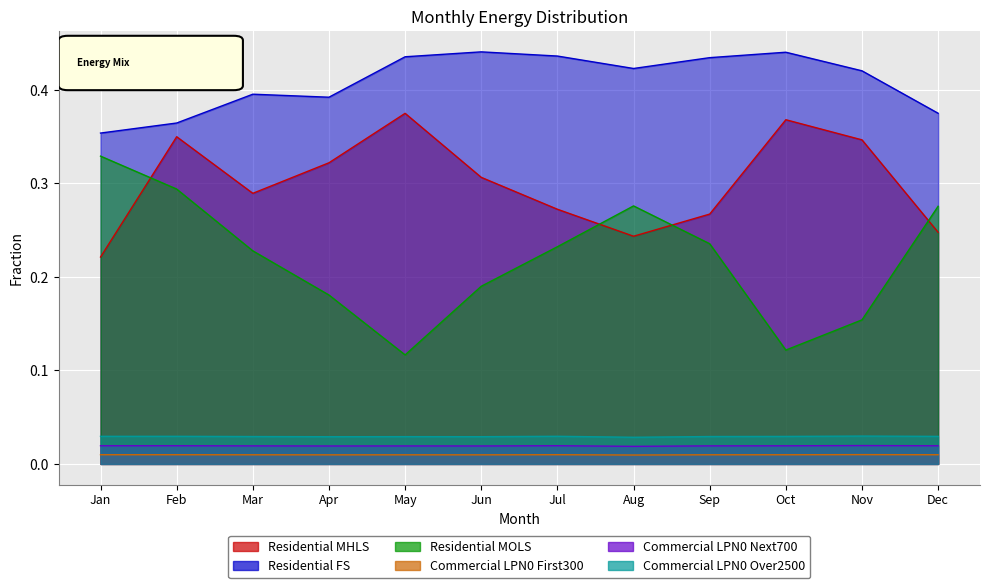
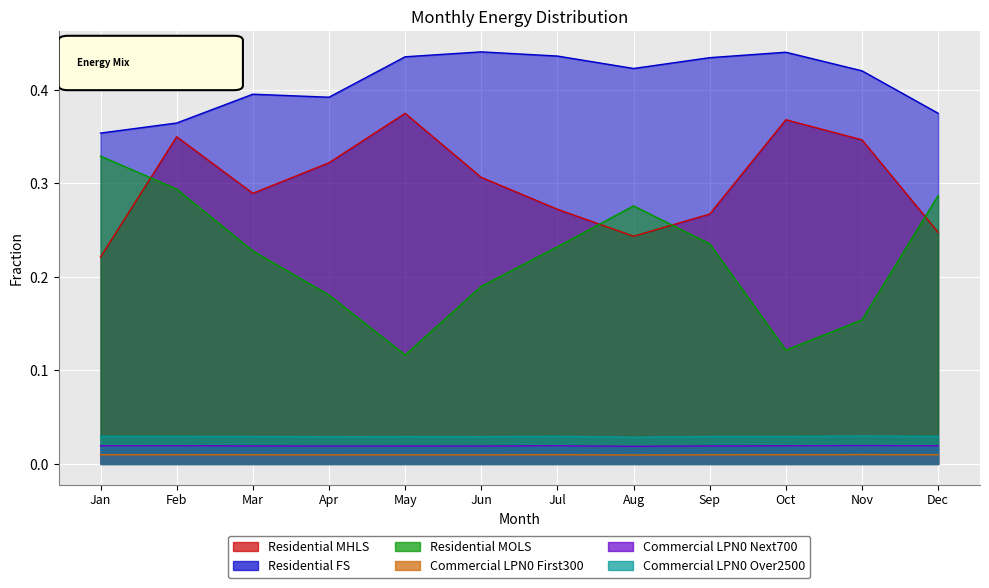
  {
    "Residential MHLS": {
      "Jan": 0.22,
      "Feb": 0.35,
      "Mar": 0.29,
      "Apr": 0.32,
      "May": 0.37,
      "Jun": 0.31,
      "Jul": 0.27,
      "Aug": 0.24,
      "Sep": 0.27,
      "Oct": 0.37,
      "Nov": 0.35,
      "Dec": 0.25
    },
    "Residential FS": {
      "Jan": 0.35,
      "Feb": 0.36,
      "Mar": 0.40,
      "Apr": 0.39,
      "May": 0.44,
      "Jun": 0.44,
      "Jul": 0.44,
      "Aug": 0.42,
      "Sep": 0.43,
      "Oct": 0.44,
      "Nov": 0.42,
      "Dec": 0.38
    },
    "Residential MOLS": {
      "Jan": 0.33,
      "Feb": 0.29,
      "Mar": 0.23,
      "Apr": 0.18,
      "May": 0.12,
      "Jun": 0.19,
      "Jul": 0.23,
      "Aug": 0.28,
      "Sep": 0.24,
      "Oct": 0.12,
      "Nov": 0.15,
-     "Dec": 0.28
+     "Dec": 0.29
    },
    "Commercial LPN0 First300": {
      "Jan": 0.01,
      "Feb": 0.01,
      "Mar": 0.01,
      "Apr": 0.01,
      "May": 0.01,
      "Jun": 0.01,
      "Jul": 0.01,
      "Aug": 0.01,
      "Sep": 0.01,
      "Oct": 0.01,
      "Nov": 0.01,
      "Dec": 0.01
    },
    "Commercial LPN0 Next700": {
      "Jan": 0.02,
      "Feb": 0.02,
      "Mar": 0.02,
      "Apr": 0.02,
      "May": 0.02,
      "Jun": 0.02,
      "Jul": 0.02,
      "Aug": 0.02,
      "Sep": 0.02,
      "Oct": 0.02,
      "Nov": 0.02,
      "Dec": 0.02
    },
    "Commercial LPN0 Over2500": {
      "Jan": 0.03,
      "Feb": 0.03,
      "Mar": 0.03,
      "Apr": 0.03,
      "May": 0.03,
      "Jun": 0.03,
      "Jul": 0.03,
      "Aug": 0.03,
      "Sep": 0.03,
      "Oct": 0.03,
      "Nov": 0.03,
      "Dec": 0.03
    }
  }
